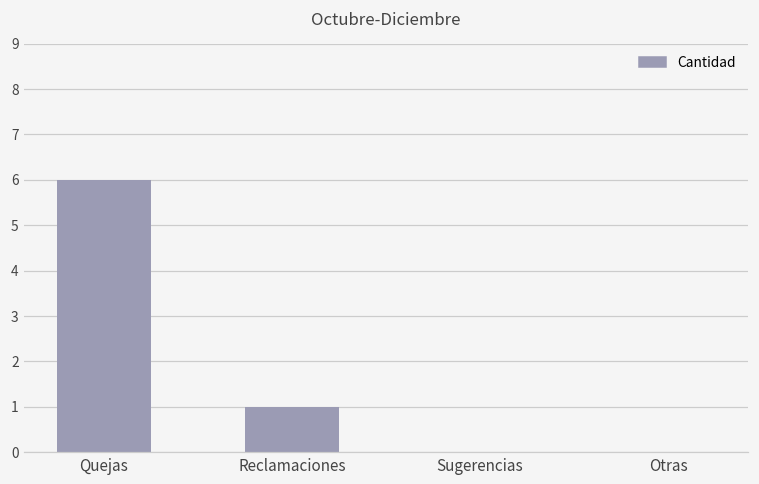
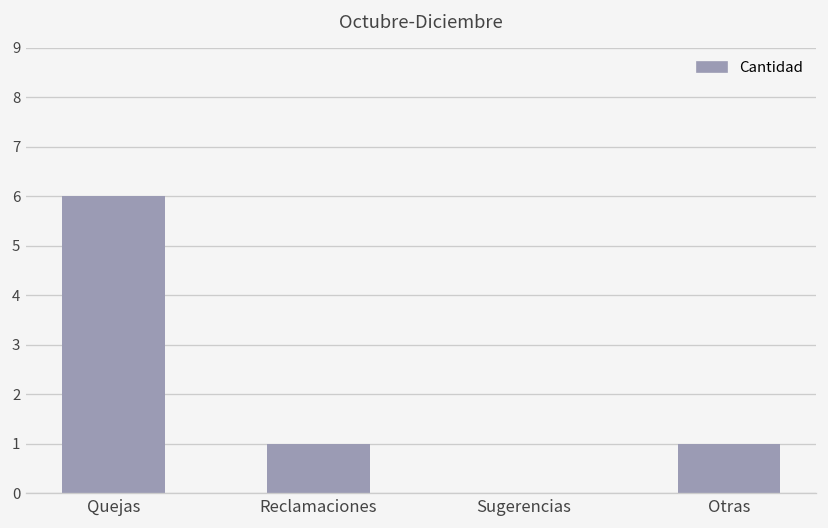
  {
    "Quejas": 6,
    "Reclamaciones": 1,
    "Sugerencias": 0,
-   "Otras": 0
+   "Otras": 1
  }
